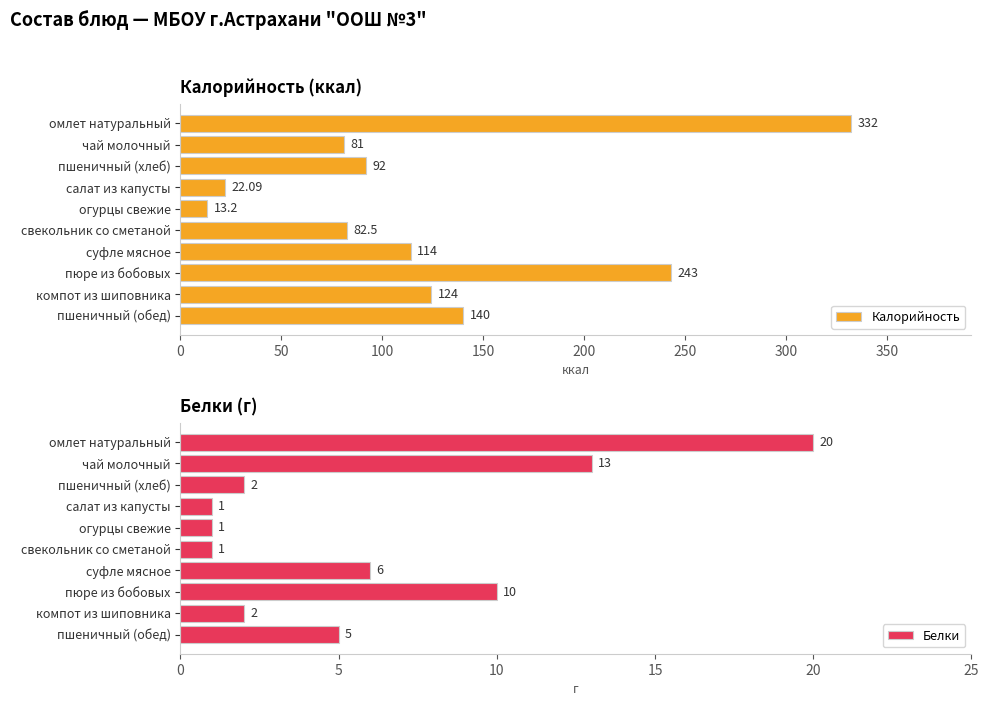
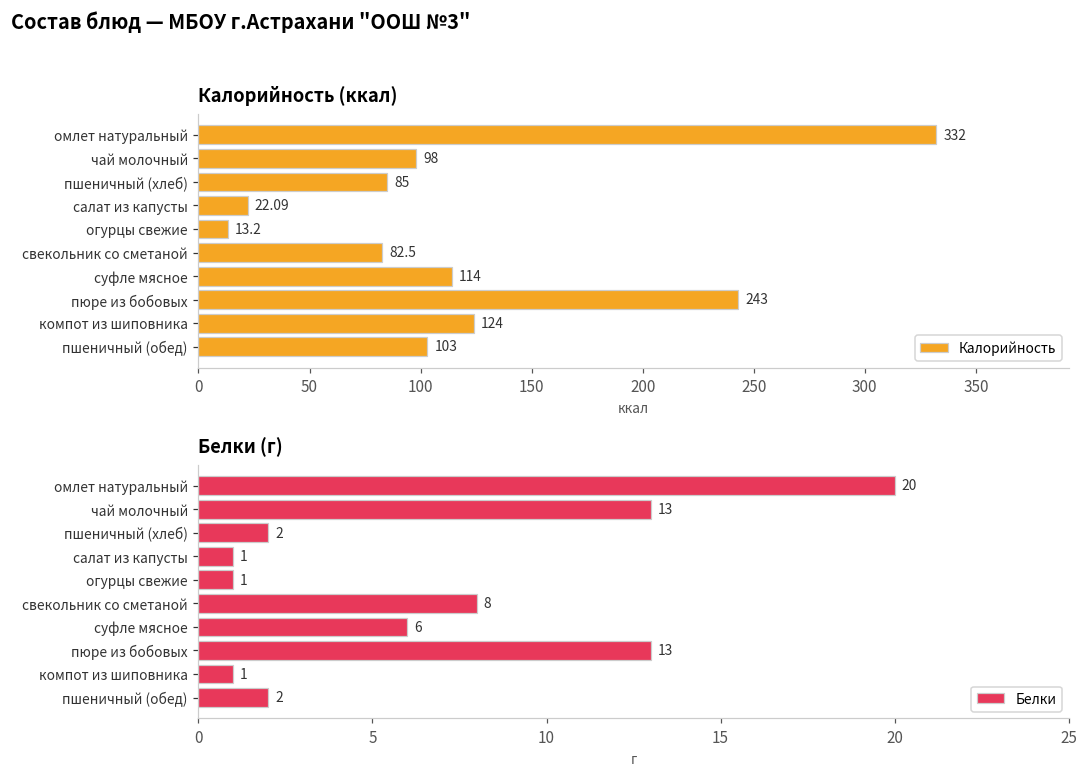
  {
    "Калорийность (ккал)": {
      "омлет натуральный": 332,
-     "чай молочный": 81,
-     "пшеничный (хлеб)": 92,
+     "чай молочный": 98,
+     "пшеничный (хлеб)": 85,
      "салат из капусты": 22.09,
      "огурцы свежие": 13.2,
      "свекольник со сметаной": 82.5,
      "суфле мясное": 114,
      "пюре из бобовых": 243,
      "компот из шиповника": 124,
-     "пшеничный (обед)": 140
+     "пшеничный (обед)": 103
    },
    "Белки (г)": {
      "омлет натуральный": 20,
      "чай молочный": 13,
      "пшеничный (хлеб)": 2,
      "салат из капусты": 1,
      "огурцы свежие": 1,
-     "свекольник со сметаной": 1,
+     "свекольник со сметаной": 8,
      "суфле мясное": 6,
-     "пюре из бобовых": 10,
-     "компот из шиповника": 2,
-     "пшеничный (обед)": 5
+     "пюре из бобовых": 13,
+     "компот из шиповника": 1,
+     "пшеничный (обед)": 2
    }
  }
